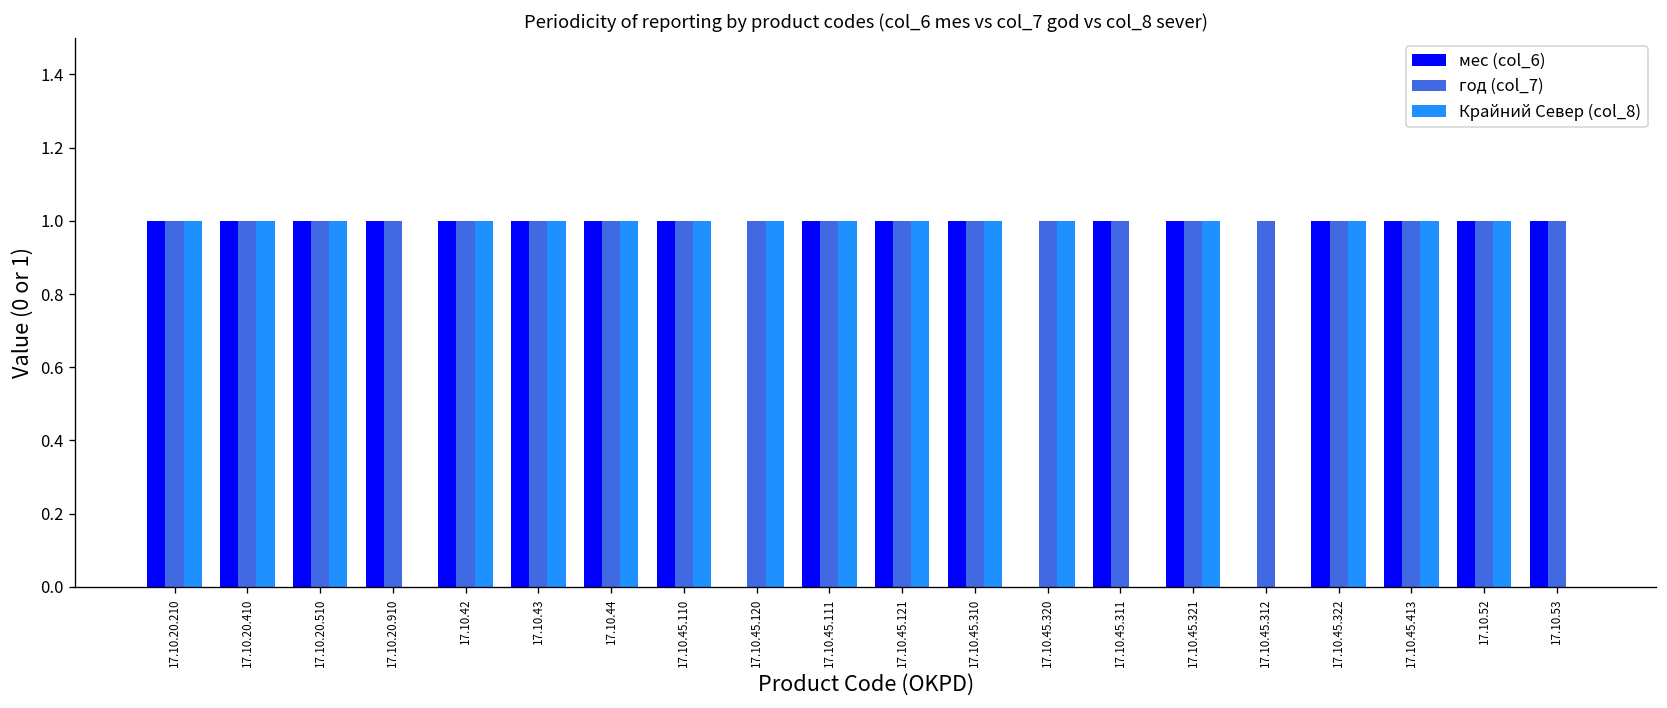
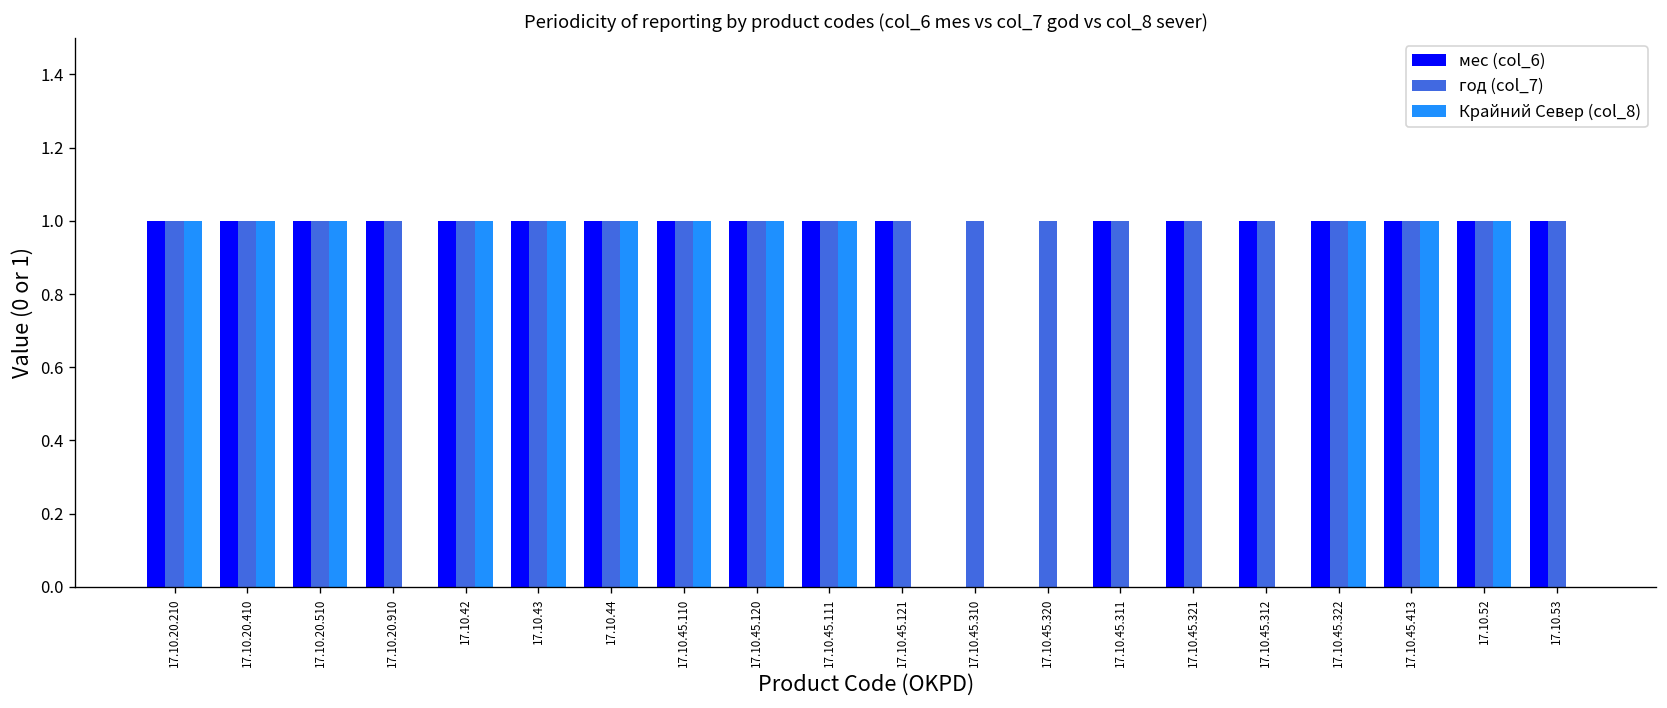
  {
    "мес (col_6)": {
      "17.10.20.210": 1,
      "17.10.20.410": 1,
      "17.10.20.510": 1,
      "17.10.20.910": 1,
      "17.10.42": 1,
      "17.10.43": 1,
      "17.10.44": 1,
      "17.10.45.110": 1,
-     "17.10.45.120": 0,
+     "17.10.45.120": 1,
      "17.10.45.111": 1,
      "17.10.45.121": 1,
-     "17.10.45.310": 1,
+     "17.10.45.310": 0,
      "17.10.45.320": 0,
      "17.10.45.311": 1,
      "17.10.45.321": 1,
-     "17.10.45.312": 0,
+     "17.10.45.312": 1,
      "17.10.45.322": 1,
      "17.10.45.413": 1,
      "17.10.52": 1,
      "17.10.53": 1
    },
    "год (col_7)": {
      "17.10.20.210": 1,
      "17.10.20.410": 1,
      "17.10.20.510": 1,
      "17.10.20.910": 1,
      "17.10.42": 1,
      "17.10.43": 1,
      "17.10.44": 1,
      "17.10.45.110": 1,
      "17.10.45.120": 1,
      "17.10.45.111": 1,
      "17.10.45.121": 1,
      "17.10.45.310": 1,
      "17.10.45.320": 1,
      "17.10.45.311": 1,
      "17.10.45.321": 1,
      "17.10.45.312": 1,
      "17.10.45.322": 1,
      "17.10.45.413": 1,
      "17.10.52": 1,
      "17.10.53": 1
    },
    "Крайний Север (col_8)": {
      "17.10.20.210": 1,
      "17.10.20.410": 1,
      "17.10.20.510": 1,
      "17.10.20.910": 0,
      "17.10.42": 1,
      "17.10.43": 1,
      "17.10.44": 1,
      "17.10.45.110": 1,
      "17.10.45.120": 1,
      "17.10.45.111": 1,
-     "17.10.45.121": 1,
-     "17.10.45.310": 1,
-     "17.10.45.320": 1,
+     "17.10.45.121": 0,
+     "17.10.45.310": 0,
+     "17.10.45.320": 0,
      "17.10.45.311": 0,
-     "17.10.45.321": 1,
+     "17.10.45.321": 0,
      "17.10.45.312": 0,
      "17.10.45.322": 1,
      "17.10.45.413": 1,
      "17.10.52": 1,
      "17.10.53": 0
    }
  }
